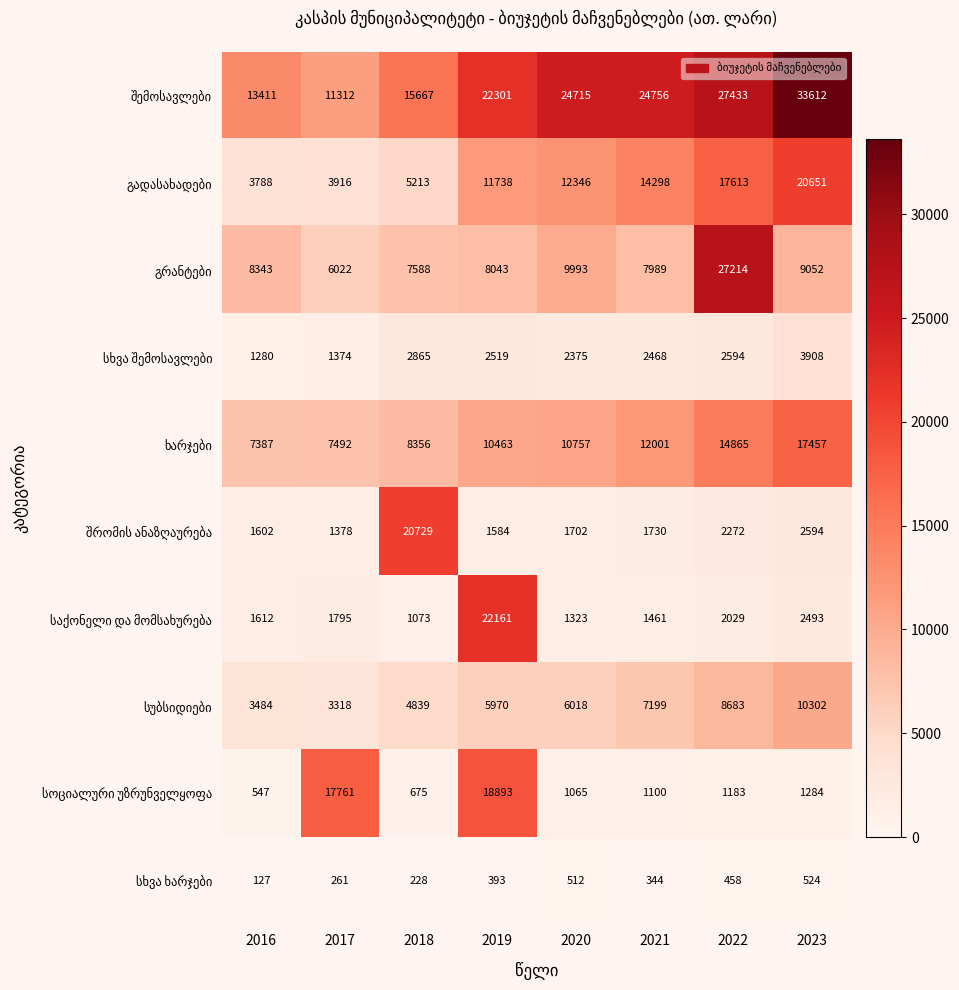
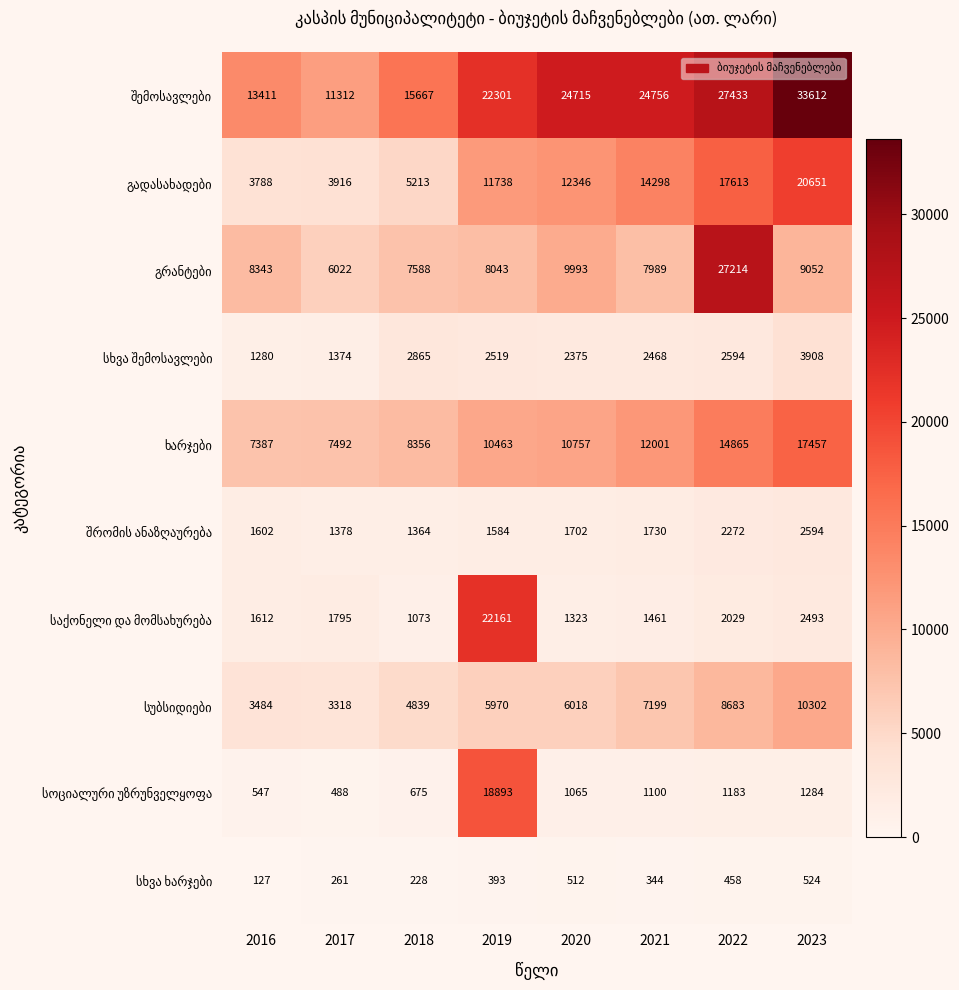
  {
    "შემოსავლები": {
      "2016": 13411,
      "2017": 11312,
      "2018": 15667,
      "2019": 22301,
      "2020": 24715,
      "2021": 24756,
      "2022": 27433,
      "2023": 33612
    },
    "გადასახადები": {
      "2016": 3788,
      "2017": 3916,
      "2018": 5213,
      "2019": 11738,
      "2020": 12346,
      "2021": 14298,
      "2022": 17613,
      "2023": 20651
    },
    "გრანტები": {
      "2016": 8343,
      "2017": 6022,
      "2018": 7588,
      "2019": 8043,
      "2020": 9993,
      "2021": 7989,
      "2022": 27214,
      "2023": 9052
    },
    "სხვა შემოსავლები": {
      "2016": 1280,
      "2017": 1374,
      "2018": 2865,
      "2019": 2519,
      "2020": 2375,
      "2021": 2468,
      "2022": 2594,
      "2023": 3908
    },
    "ხარჯები": {
      "2016": 7387,
      "2017": 7492,
      "2018": 8356,
      "2019": 10463,
      "2020": 10757,
      "2021": 12001,
      "2022": 14865,
      "2023": 17457
    },
    "შრომის ანაზღაურება": {
      "2016": 1602,
      "2017": 1378,
-     "2018": 20729,
+     "2018": 1364,
      "2019": 1584,
      "2020": 1702,
      "2021": 1730,
      "2022": 2272,
      "2023": 2594
    },
    "საქონელი და მომსახურება": {
      "2016": 1612,
      "2017": 1795,
      "2018": 1073,
      "2019": 22161,
      "2020": 1323,
      "2021": 1461,
      "2022": 2029,
      "2023": 2493
    },
    "სუბსიდიები": {
      "2016": 3484,
      "2017": 3318,
      "2018": 4839,
      "2019": 5970,
      "2020": 6018,
      "2021": 7199,
      "2022": 8683,
      "2023": 10302
    },
    "სოციალური უზრუნველყოფა": {
      "2016": 547,
-     "2017": 17761,
+     "2017": 488,
      "2018": 675,
      "2019": 18893,
      "2020": 1065,
      "2021": 1100,
      "2022": 1183,
      "2023": 1284
    },
    "სხვა ხარჯები": {
      "2016": 127,
      "2017": 261,
      "2018": 228,
      "2019": 393,
      "2020": 512,
      "2021": 344,
      "2022": 458,
      "2023": 524
    }
  }
